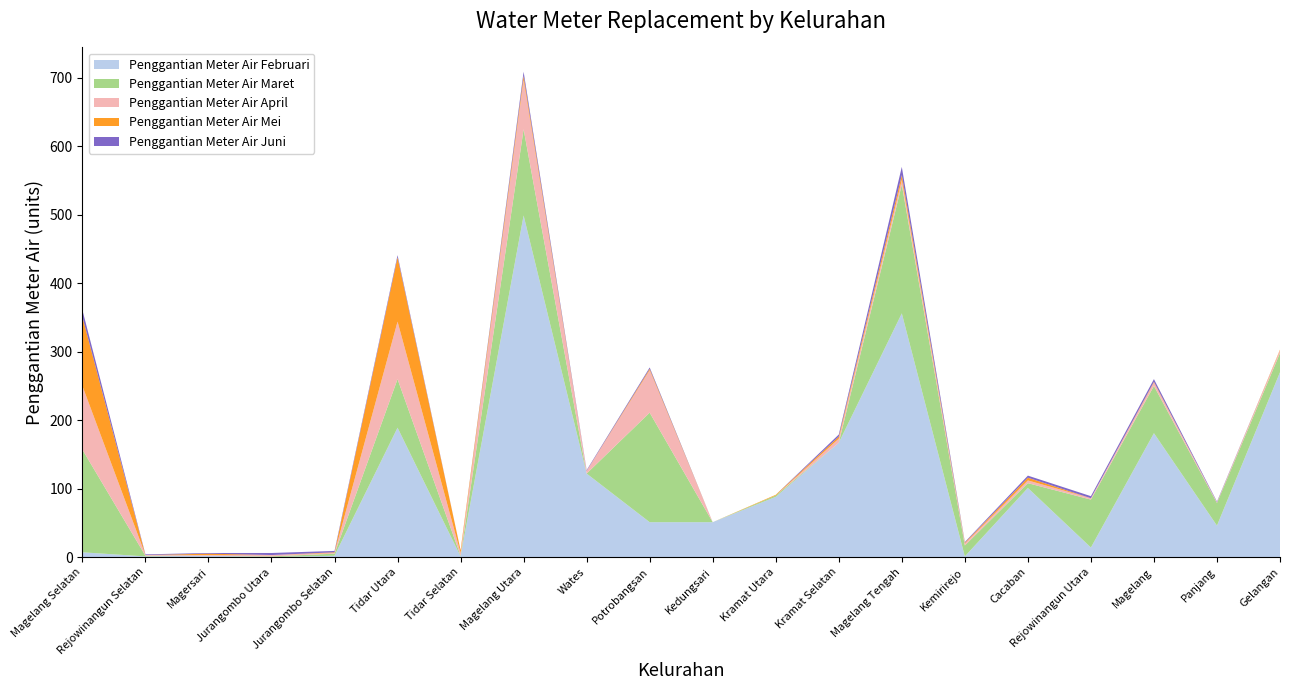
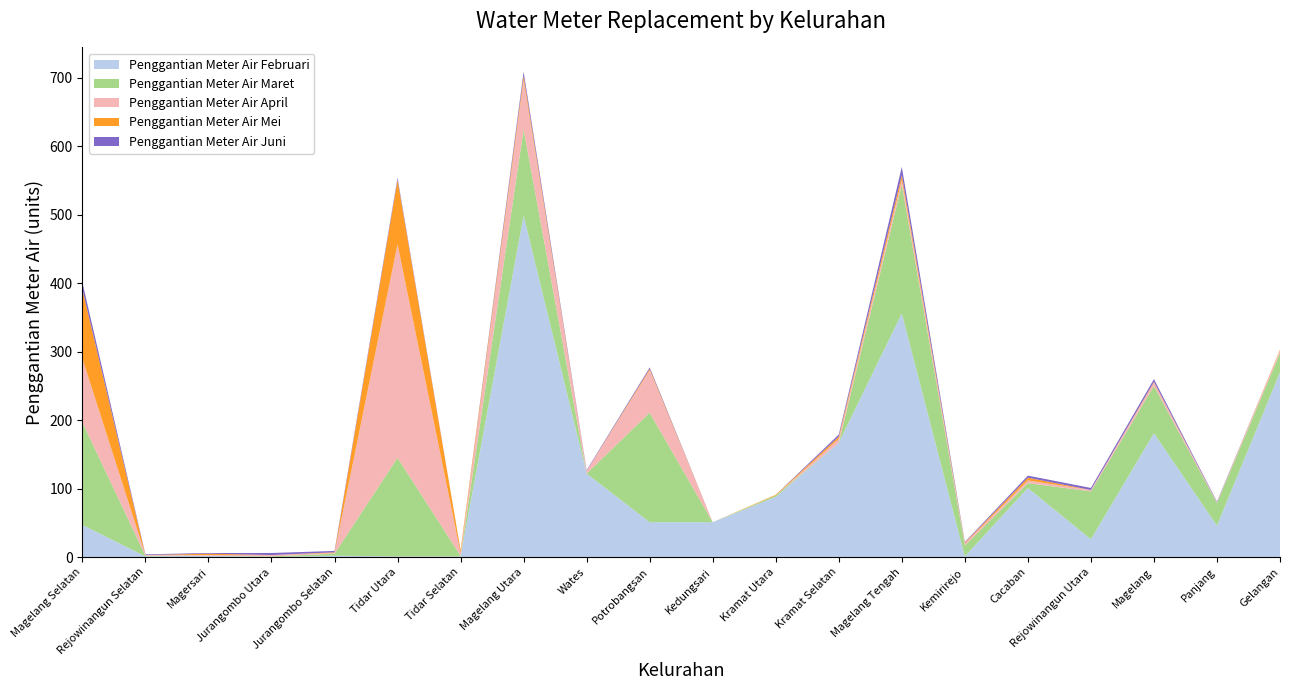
  {
    "Penggantian Meter Air Februari": {
-     "Magelang Selatan": 10,
-     "Tidar Utara": 190,
+     "Magelang Selatan": 50,
+     "Tidar Utara": 0,
      "Magelang Utara": 500,
      "Potrobangsan": 50,
      "Magelang Tengah": 360,
      "Cacaban": 100,
-     "Rejowinangun Utara": 10,
+     "Rejowinangun Utara": 30,
      "Magelang": 180,
      "Panjang": 50,
      "Gelangan": 270
    },
    "Penggantian Meter Air Maret": {
      "Magelang Selatan": 150,
-     "Tidar Utara": 70,
+     "Tidar Utara": 140,
      "Magelang Utara": 130,
      "Potrobangsan": 160,
      "Magelang Tengah": 190,
      "Cacaban": 10,
      "Magelang": 70,
      "Gelangan": 30
    },
    "Penggantian Meter Air April": {
      "Magelang Selatan": 90,
-     "Tidar Utara": 80,
+     "Tidar Utara": 310,
      "Tidar Selatan": 0,
      "Magelang Utara": 70,
      "Magelang Tengah": 10,
      "Cacaban": 0
    },
    "Penggantian Meter Air Mei": {
      "Magelang Selatan": 100,
      "Magelang Utara": 10,
      "Magelang Tengah": 10
    },
    "Penggantian Meter Air Juni": {
      "Magelang Selatan": 10,
      "Magelang Utara": 10,
      "Magelang Tengah": 10,
      "Magelang": 0
    }
  }
